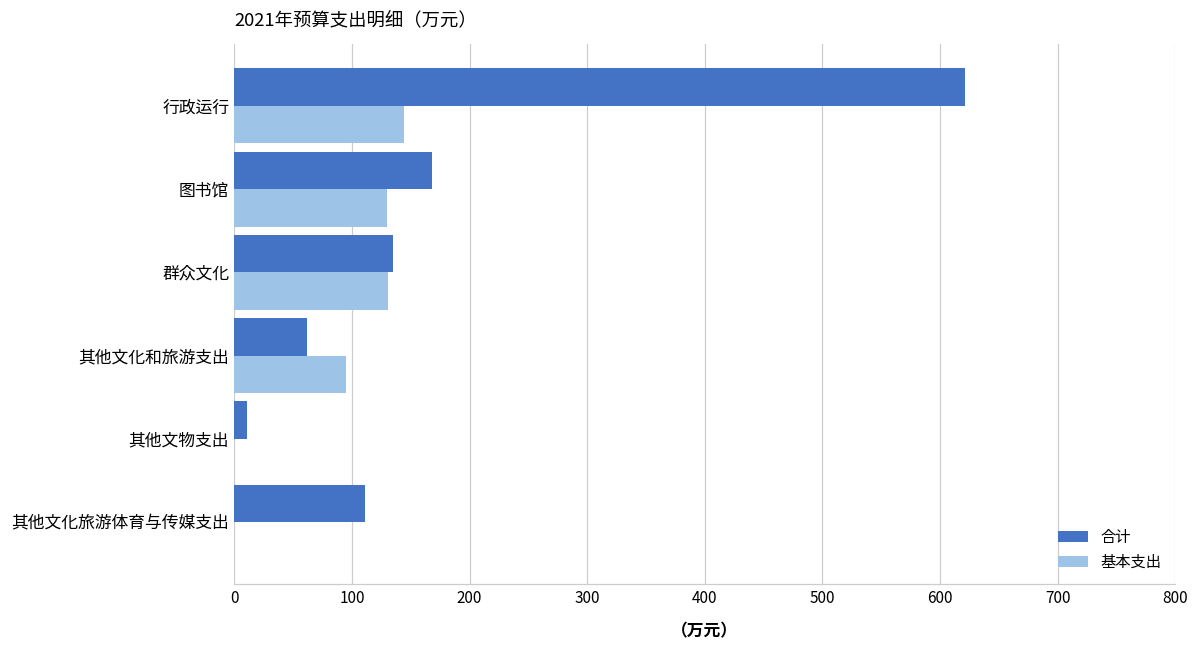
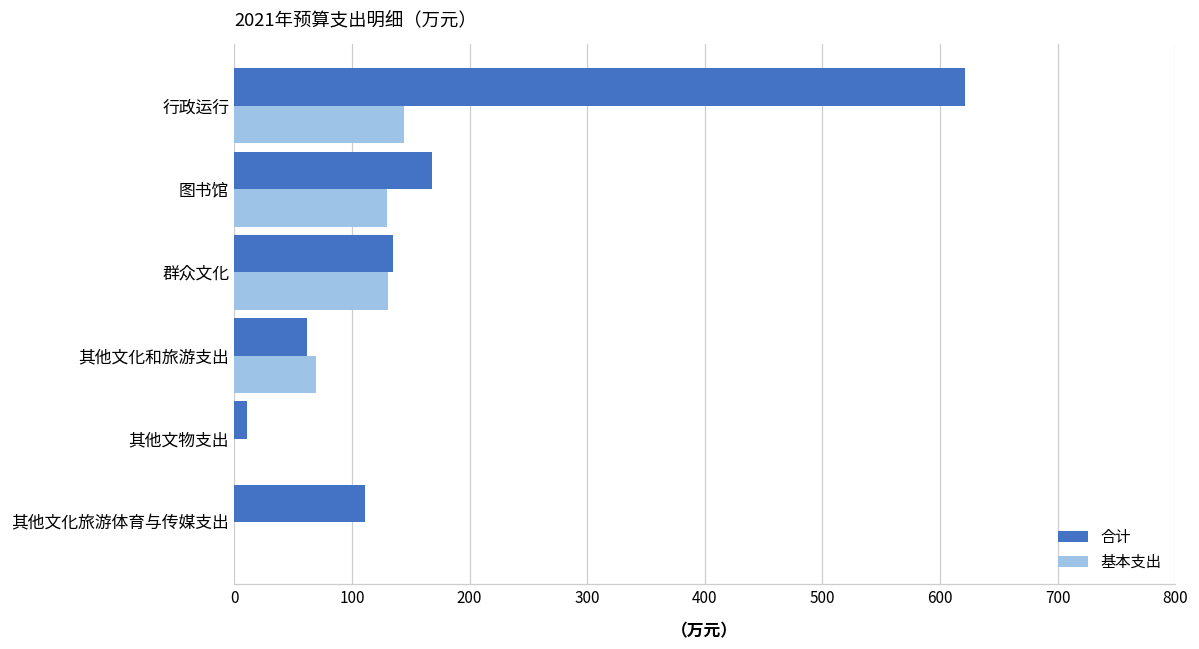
  {
    "合计": {
      "行政运行": 621,
      "图书馆": 168,
      "群众文化": 135,
      "其他文化和旅游支出": 62,
      "其他文物支出": 11,
      "其他文化旅游体育与传媒支出": 111
    },
    "基本支出": {
      "行政运行": 144,
      "图书馆": 130,
      "群众文化": 130,
-     "其他文化和旅游支出": 95,
+     "其他文化和旅游支出": 70,
      "其他文物支出": 0,
      "其他文化旅游体育与传媒支出": 0
    }
  }
